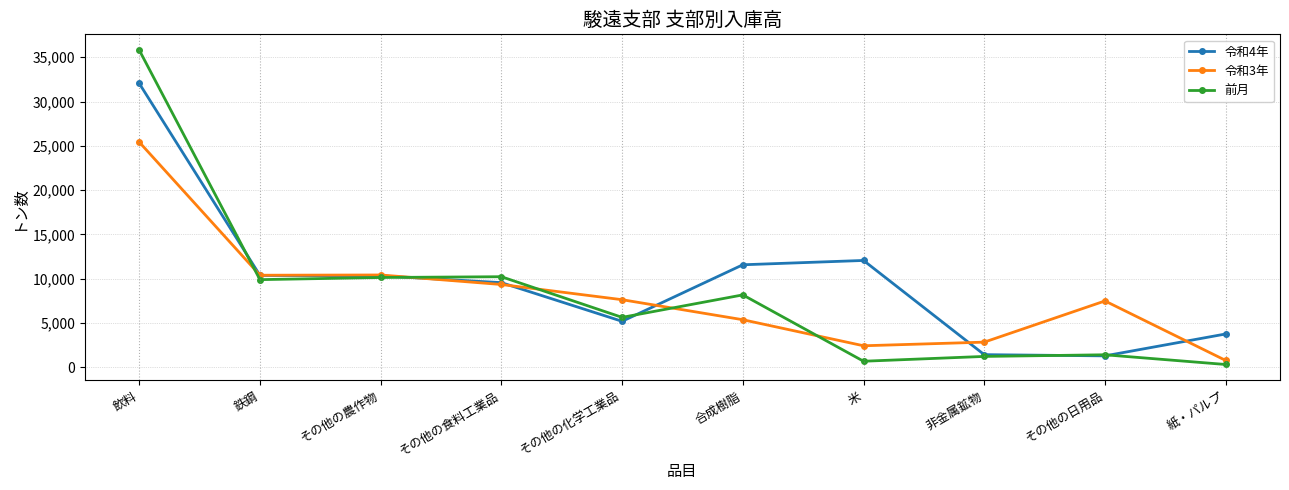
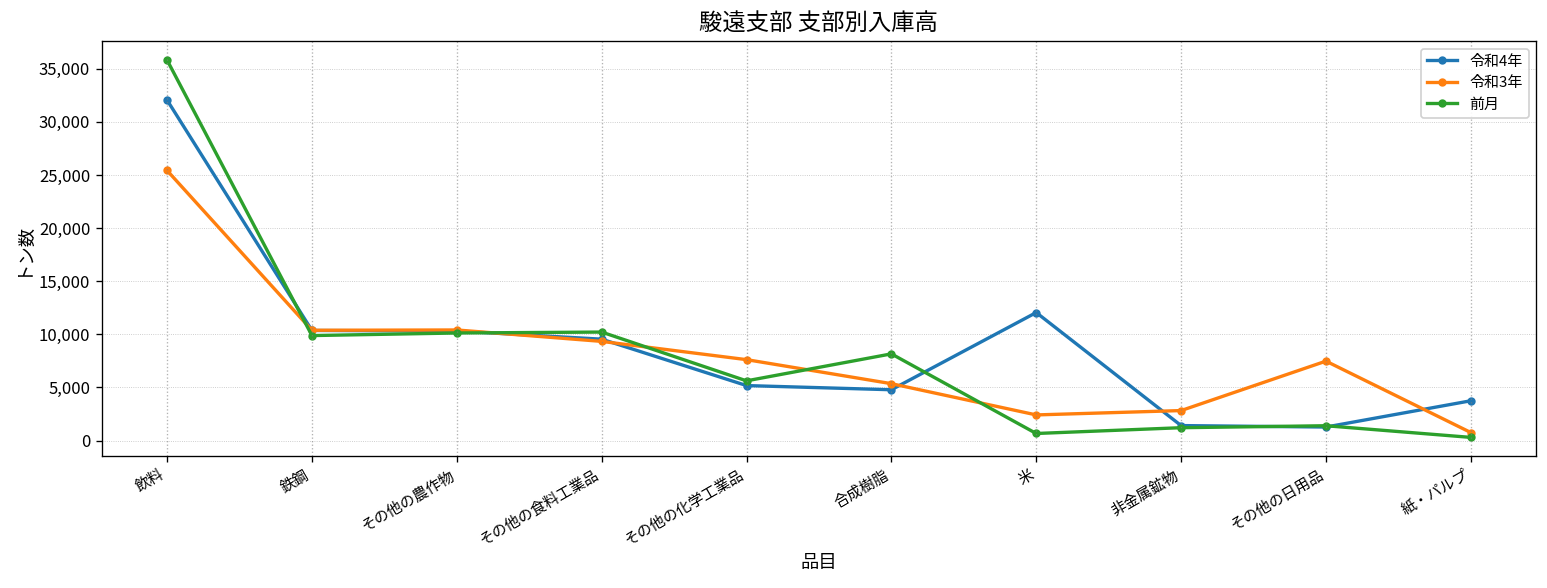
  {
    "令和4年": {
      "飲料": "32,000",
      "その他の化学工業品": "5,000",
-     "合成樹脂": "12,000",
+     "合成樹脂": "5,000",
      "米": "12,000",
      "紙・パルプ": "4,000"
    },
    "令和3年": {
      "飲料": "25,000",
      "その他の化学工業品": "8,000",
      "合成樹脂": "5,000",
      "米": "2,000",
      "非金属鉱物": "3,000",
      "その他の日用品": "7,000",
      "紙・パルプ": "1,000"
    },
    "前月": {
      "飲料": "36,000",
      "鉄鋼": "10,000",
      "その他の食料工業品": "10,000",
      "その他の化学工業品": "6,000",
      "合成樹脂": "8,000",
      "米": "1,000",
      "紙・パルプ": "0"
    }
  }
